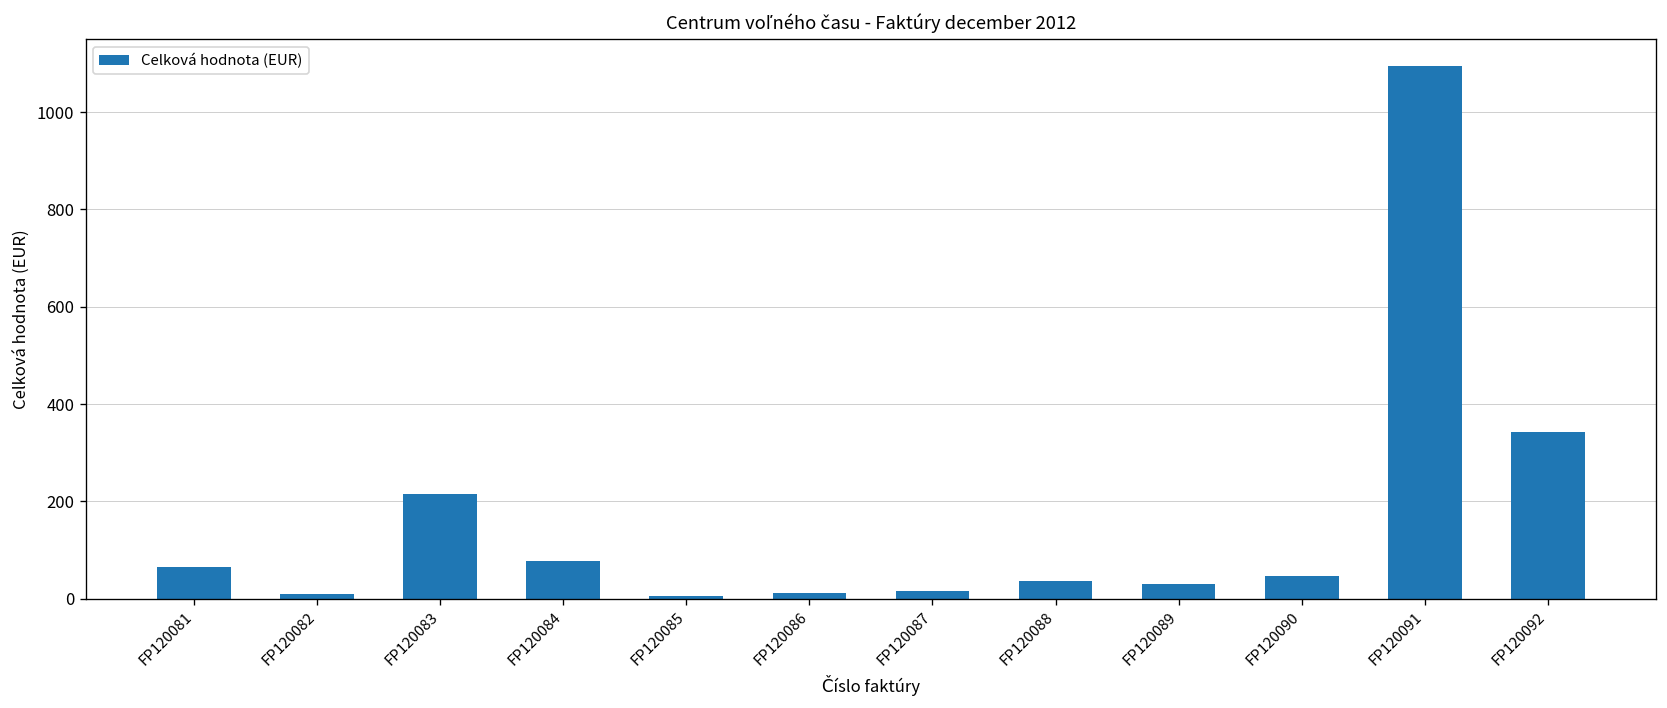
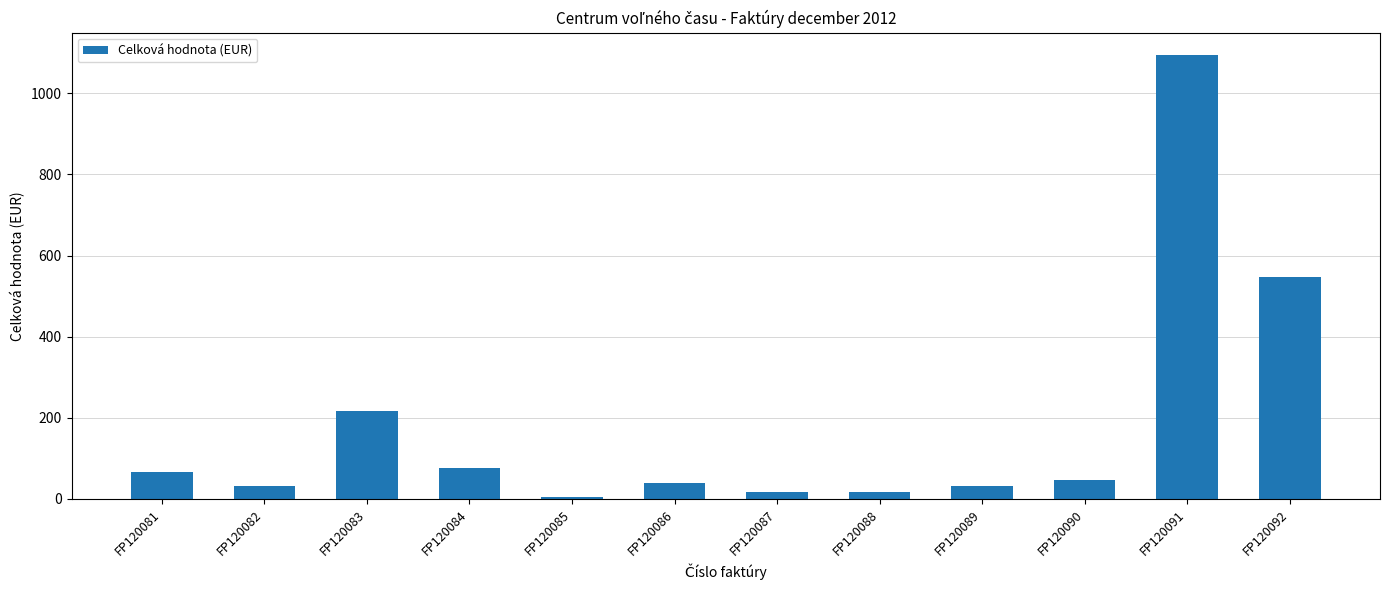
  {
    "FP120081": 70,
-   "FP120082": 10,
+   "FP120082": 30,
    "FP120083": 220,
    "FP120084": 80,
-   "FP120086": 10,
+   "FP120086": 40,
    "FP120087": 20,
-   "FP120088": 40,
+   "FP120088": 20,
    "FP120089": 30,
    "FP120090": 50,
    "FP120091": 1100,
-   "FP120092": 340
+   "FP120092": 550
  }
